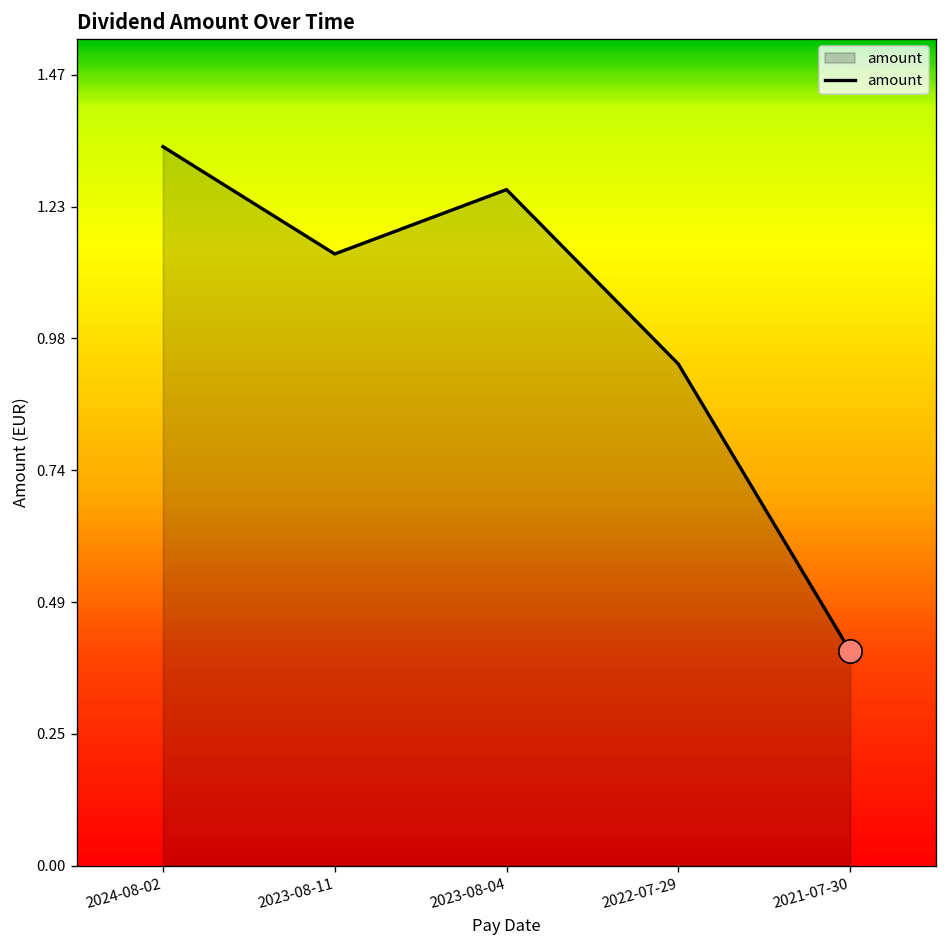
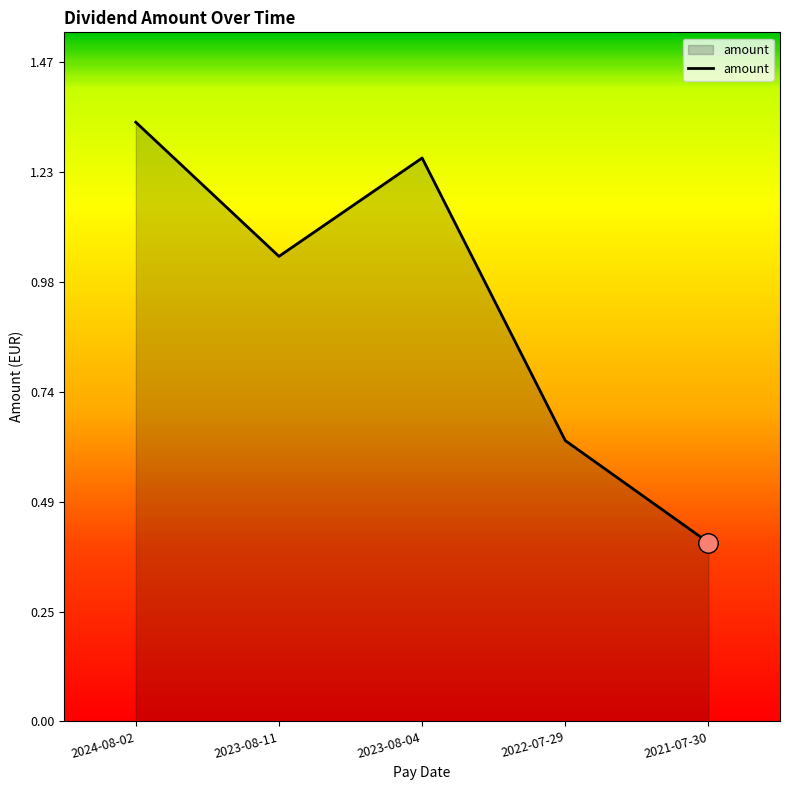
  {
    "amount": {
      "2024-08-02": 1.34,
-     "2023-08-11": 1.14,
+     "2023-08-11": 1.04,
      "2023-08-04": 1.26,
-     "2022-07-29": 0.94
+     "2022-07-29": 0.63
    }
  }
